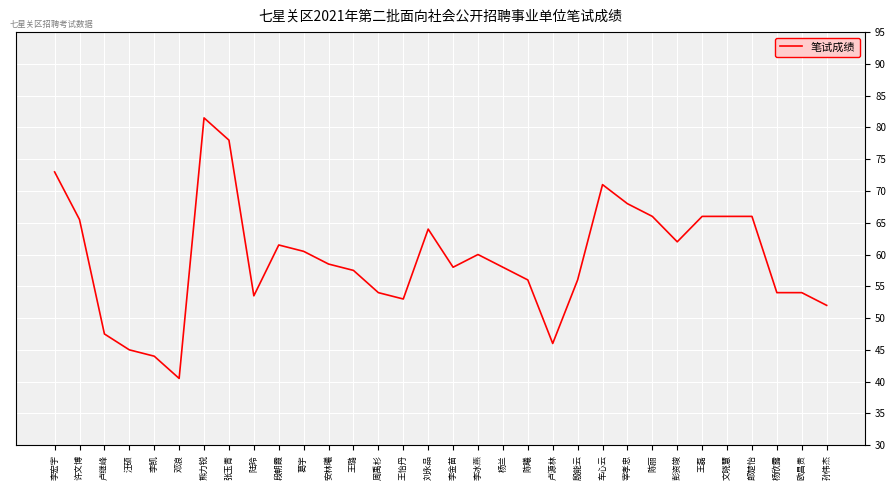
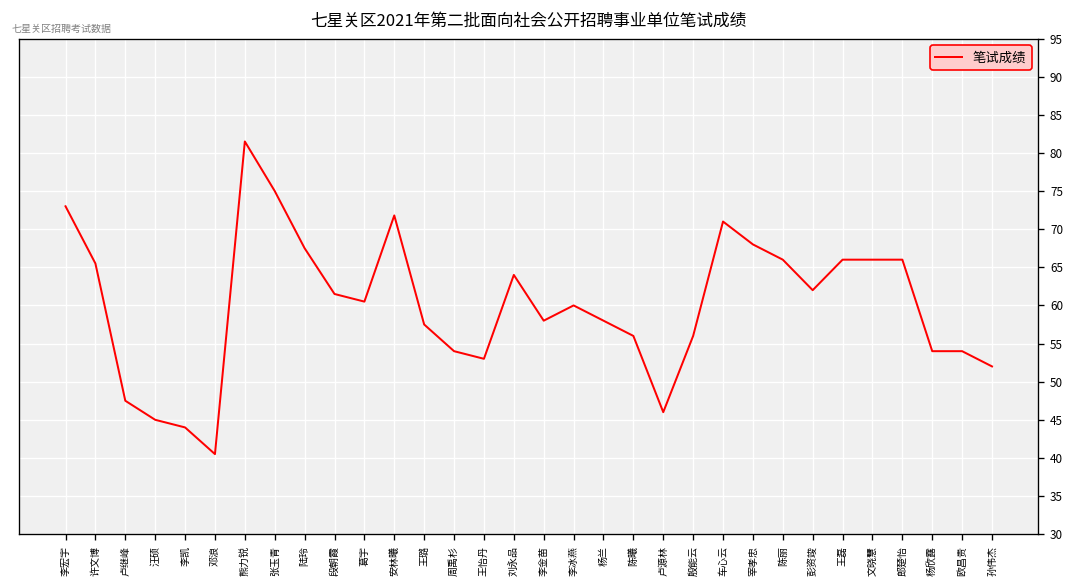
  {
    "李宏宇": 73,
    "许文博": 66,
    "卢继峰": 48,
    "汪硕": 45,
    "李凯": 44,
    "邓浪": 41,
    "熊力锐": 82,
-   "张玉青": 78,
-   "陆玲": 54,
+   "张玉青": 75,
+   "陆玲": 68,
    "段朝霞": 62,
    "葛宇": 61,
-   "安林曦": 59,
+   "安林曦": 72,
    "王璐": 58,
    "周禹杉": 54,
    "王怡丹": 53,
    "刘永品": 64,
    "李金苗": 58,
    "李冰燕": 60,
    "杨兰": 58,
    "陈曦": 56,
    "卢源林": 46,
    "殷能云": 56,
    "车心云": 71,
    "宰孝忠": 68,
    "陈丽": 66,
    "彭资竣": 62,
    "王磊": 66,
    "文晓慧": 66,
    "郎楚怡": 66,
    "杨欣露": 54,
    "欧昌贵": 54,
    "孙伟杰": 52
  }
